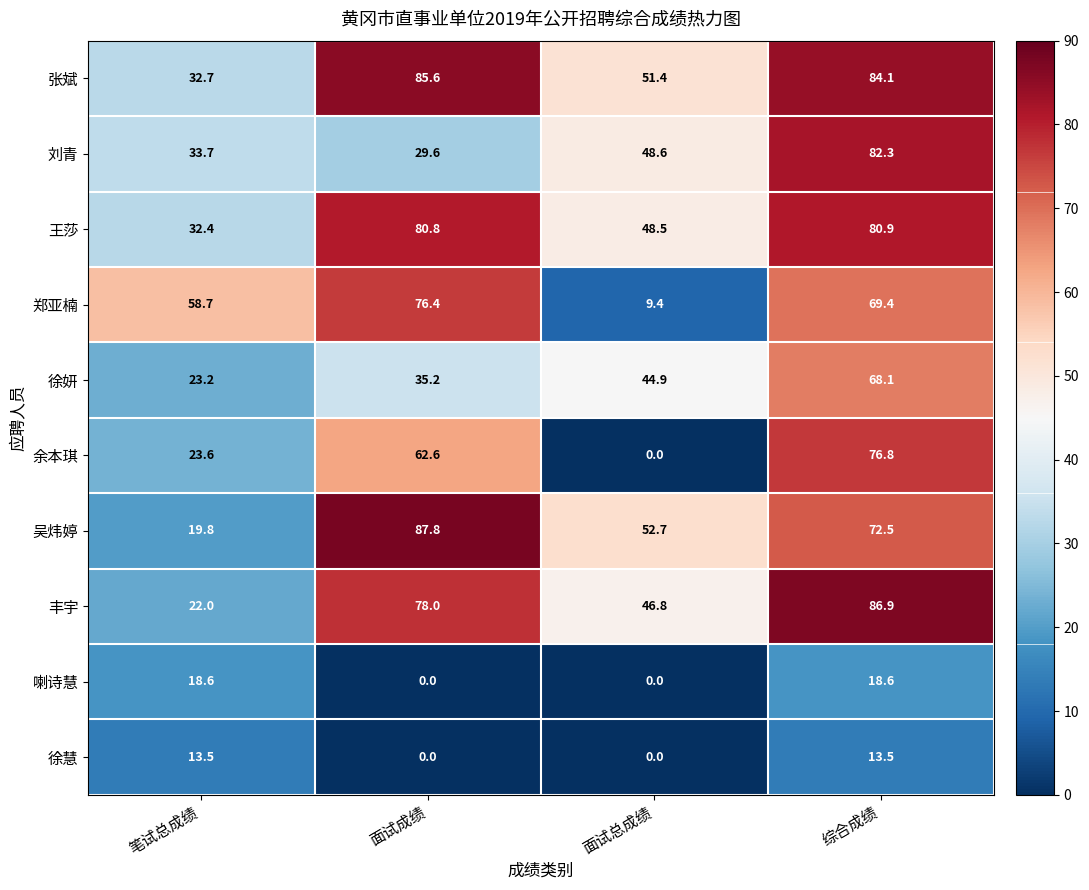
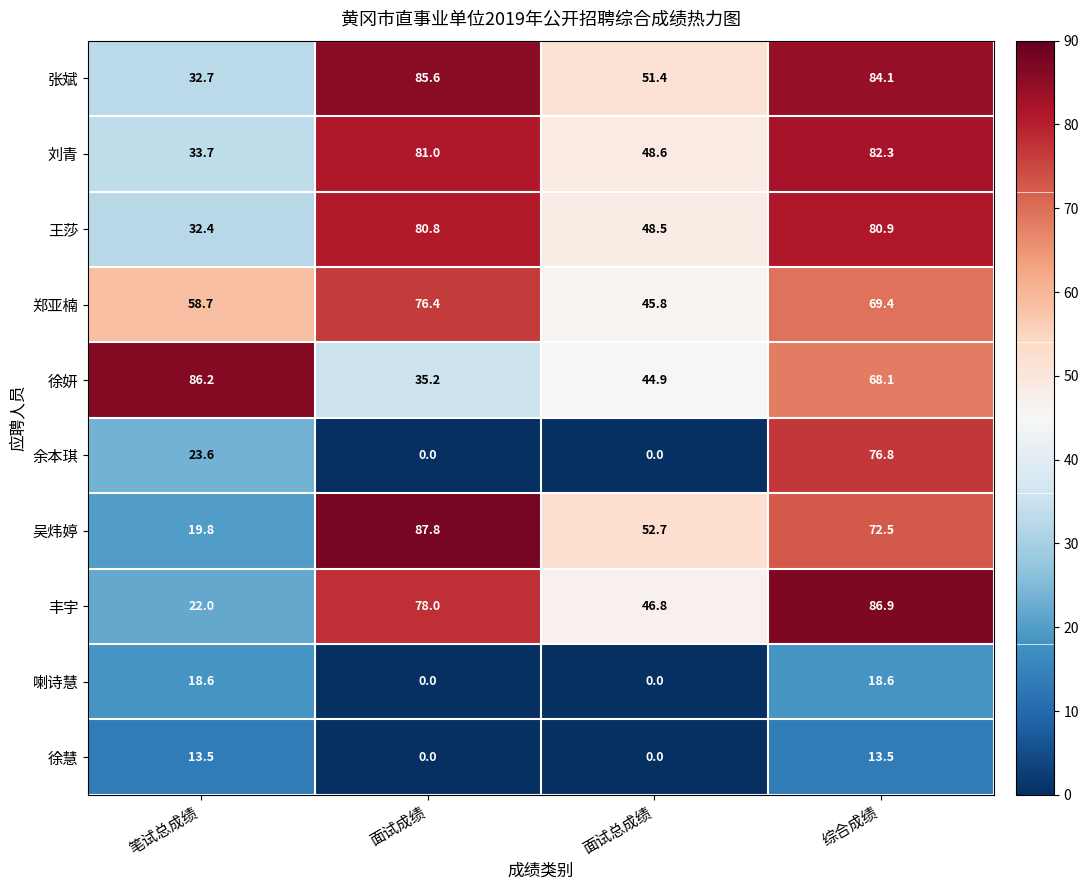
  {
    "张斌": {
      "笔试总成绩": 32.7,
      "面试成绩": 85.6,
      "面试总成绩": 51.4,
      "综合成绩": 84.1
    },
    "刘青": {
      "笔试总成绩": 33.7,
-     "面试成绩": 29.6,
+     "面试成绩": 81.0,
      "面试总成绩": 48.6,
      "综合成绩": 82.3
    },
    "王莎": {
      "笔试总成绩": 32.4,
      "面试成绩": 80.8,
      "面试总成绩": 48.5,
      "综合成绩": 80.9
    },
    "郑亚楠": {
      "笔试总成绩": 58.7,
      "面试成绩": 76.4,
-     "面试总成绩": 9.4,
+     "面试总成绩": 45.8,
      "综合成绩": 69.4
    },
    "徐妍": {
-     "笔试总成绩": 23.2,
+     "笔试总成绩": 86.2,
      "面试成绩": 35.2,
      "面试总成绩": 44.9,
      "综合成绩": 68.1
    },
    "余本琪": {
      "笔试总成绩": 23.6,
-     "面试成绩": 62.6,
+     "面试成绩": 0.0,
      "面试总成绩": 0.0,
      "综合成绩": 76.8
    },
    "吴炜婷": {
      "笔试总成绩": 19.8,
      "面试成绩": 87.8,
      "面试总成绩": 52.7,
      "综合成绩": 72.5
    },
    "丰宇": {
      "笔试总成绩": 22.0,
      "面试成绩": 78.0,
      "面试总成绩": 46.8,
      "综合成绩": 86.9
    },
    "喇诗慧": {
      "笔试总成绩": 18.6,
      "面试成绩": 0.0,
      "面试总成绩": 0.0,
      "综合成绩": 18.6
    },
    "徐慧": {
      "笔试总成绩": 13.5,
      "面试成绩": 0.0,
      "面试总成绩": 0.0,
      "综合成绩": 13.5
    }
  }
